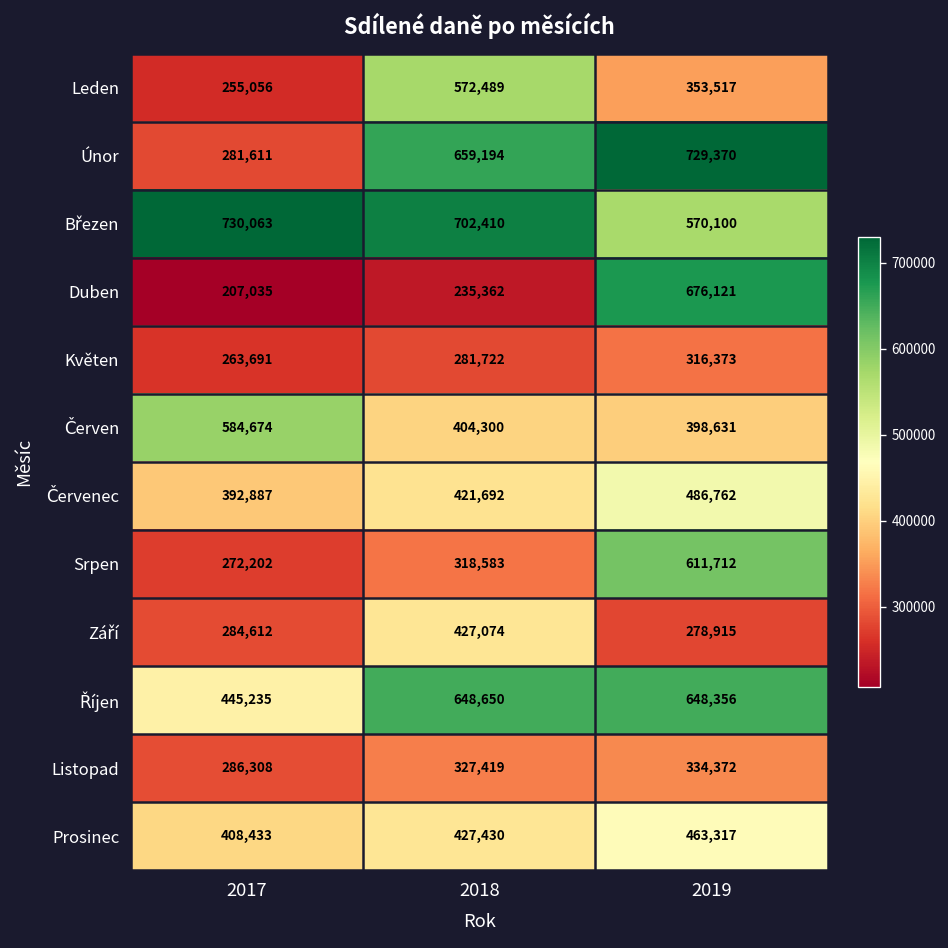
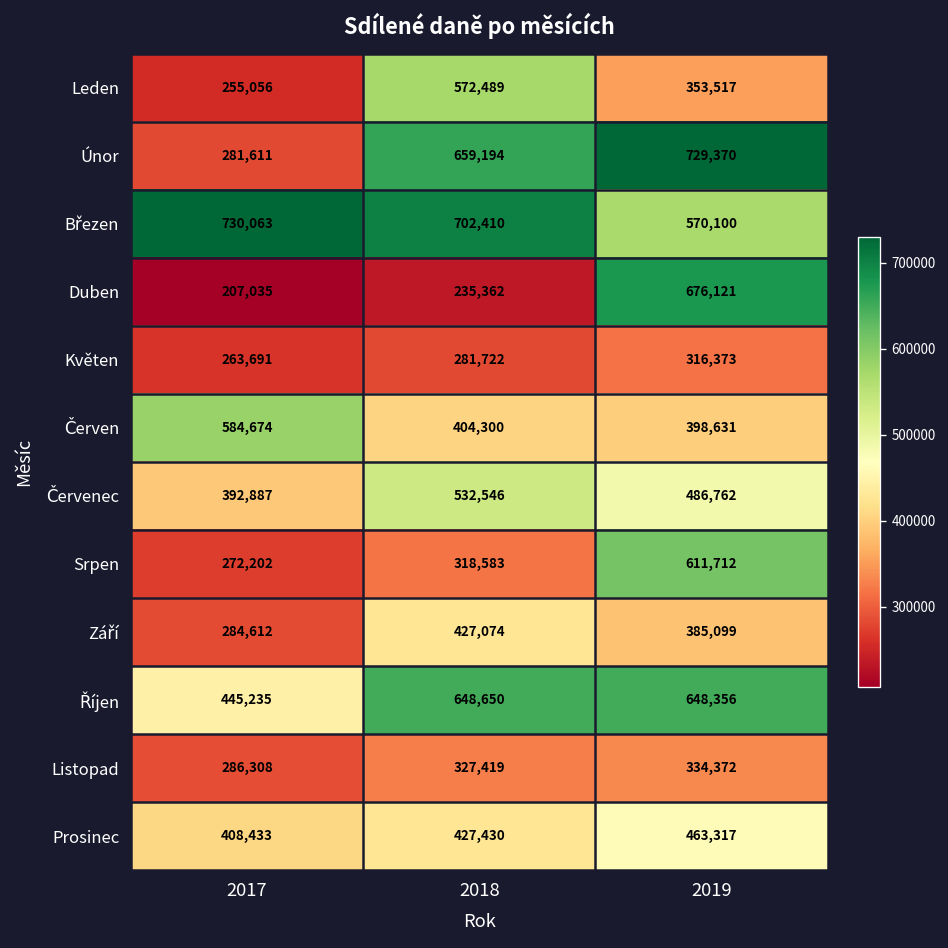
  {
    "Leden": {
      "2017": "255,056",
      "2018": "572,489",
      "2019": "353,517"
    },
    "Únor": {
      "2017": "281,611",
      "2018": "659,194",
      "2019": "729,370"
    },
    "Březen": {
      "2017": "730,063",
      "2018": "702,410",
      "2019": "570,100"
    },
    "Duben": {
      "2017": "207,035",
      "2018": "235,362",
      "2019": "676,121"
    },
    "Květen": {
      "2017": "263,691",
      "2018": "281,722",
      "2019": "316,373"
    },
    "Červen": {
      "2017": "584,674",
      "2018": "404,300",
      "2019": "398,631"
    },
    "Červenec": {
      "2017": "392,887",
-     "2018": "421,692",
+     "2018": "532,546",
      "2019": "486,762"
    },
    "Srpen": {
      "2017": "272,202",
      "2018": "318,583",
      "2019": "611,712"
    },
    "Září": {
      "2017": "284,612",
      "2018": "427,074",
-     "2019": "278,915"
+     "2019": "385,099"
    },
    "Říjen": {
      "2017": "445,235",
      "2018": "648,650",
      "2019": "648,356"
    },
    "Listopad": {
      "2017": "286,308",
      "2018": "327,419",
      "2019": "334,372"
    },
    "Prosinec": {
      "2017": "408,433",
      "2018": "427,430",
      "2019": "463,317"
    }
  }
